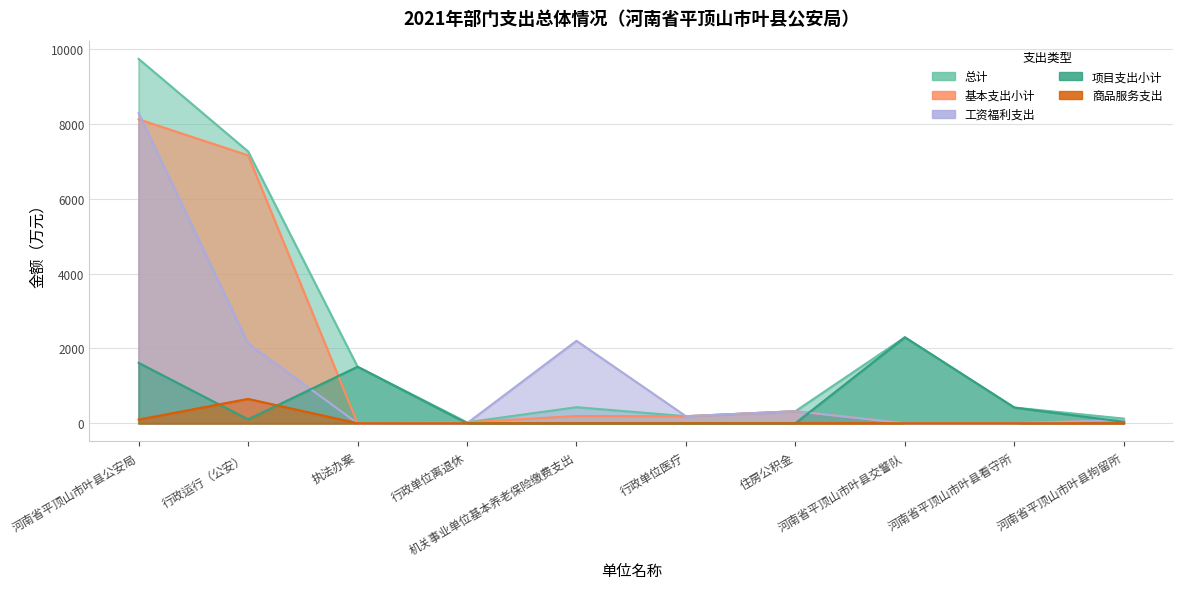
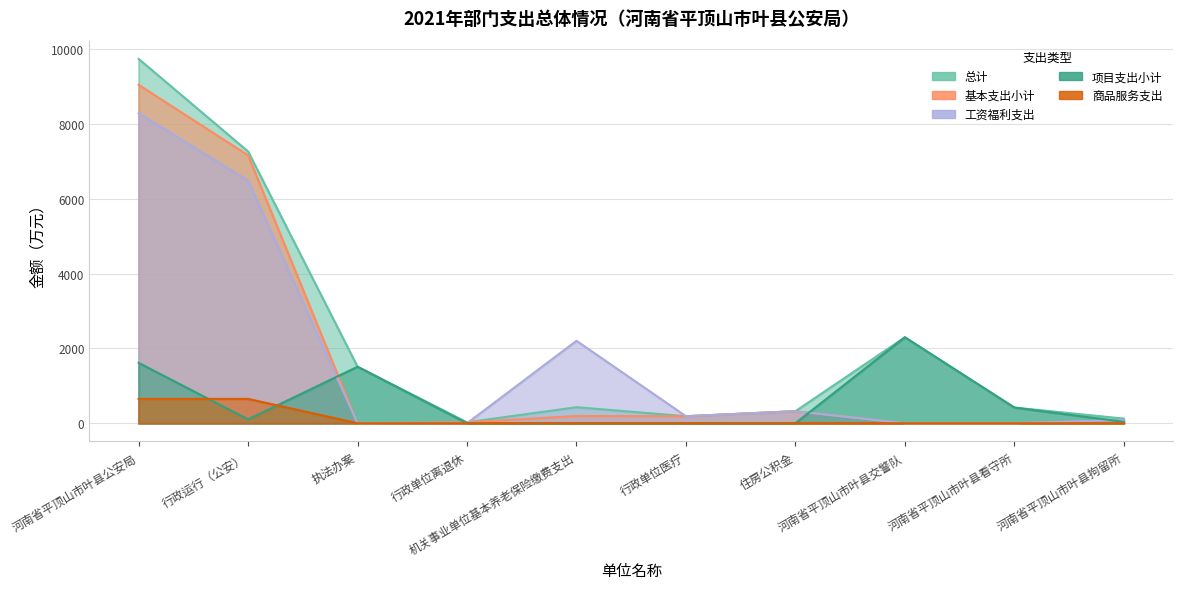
  {
    "基本支出小计": {
-     "河南省平顶山市叶县公安局": 8100,
+     "河南省平顶山市叶县公安局": 9000,
      "行政运行（公安）": 7200,
      "机关事业单位基本养老保险缴费支出": 200
    },
    "工资福利支出": {
      "河南省平顶山市叶县公安局": 8300,
-     "行政运行（公安）": 2100,
+     "行政运行（公安）": 6500,
      "机关事业单位基本养老保险缴费支出": 2200
    },
    "商品服务支出": {
-     "河南省平顶山市叶县公安局": 100,
+     "河南省平顶山市叶县公安局": 700,
      "行政运行（公安）": 700
    }
  }
